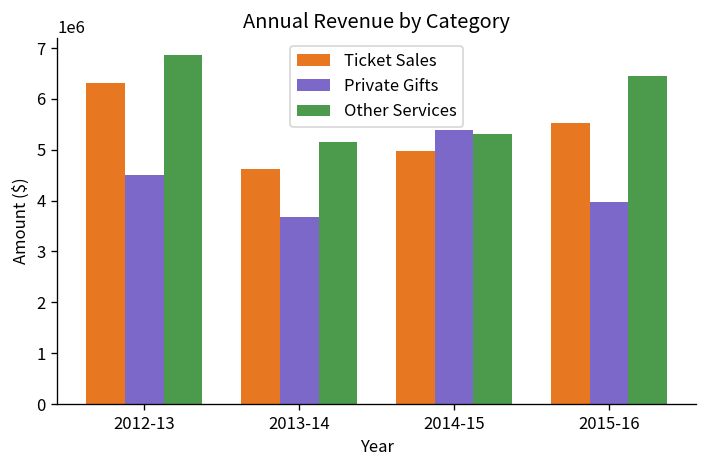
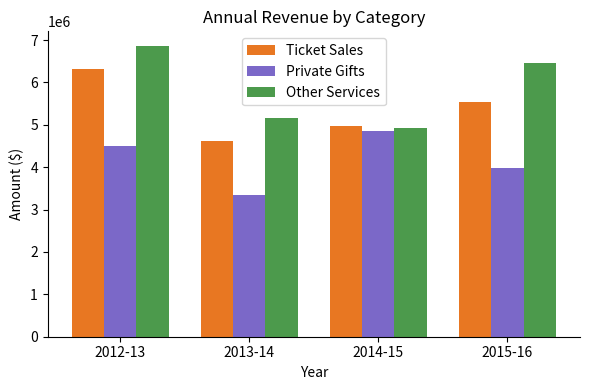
  {
    "Ticket Sales": {
      "2012-13": 6300000,
      "2013-14": 4600000,
      "2014-15": 5000000,
      "2015-16": 5500000
    },
    "Private Gifts": {
      "2012-13": 4500000,
-     "2013-14": 3700000,
-     "2014-15": 5400000,
+     "2013-14": 3400000,
+     "2014-15": 4800000,
      "2015-16": 4000000
    },
    "Other Services": {
      "2012-13": 6900000,
      "2013-14": 5200000,
-     "2014-15": 5300000,
+     "2014-15": 4900000,
      "2015-16": 6500000
    }
  }
